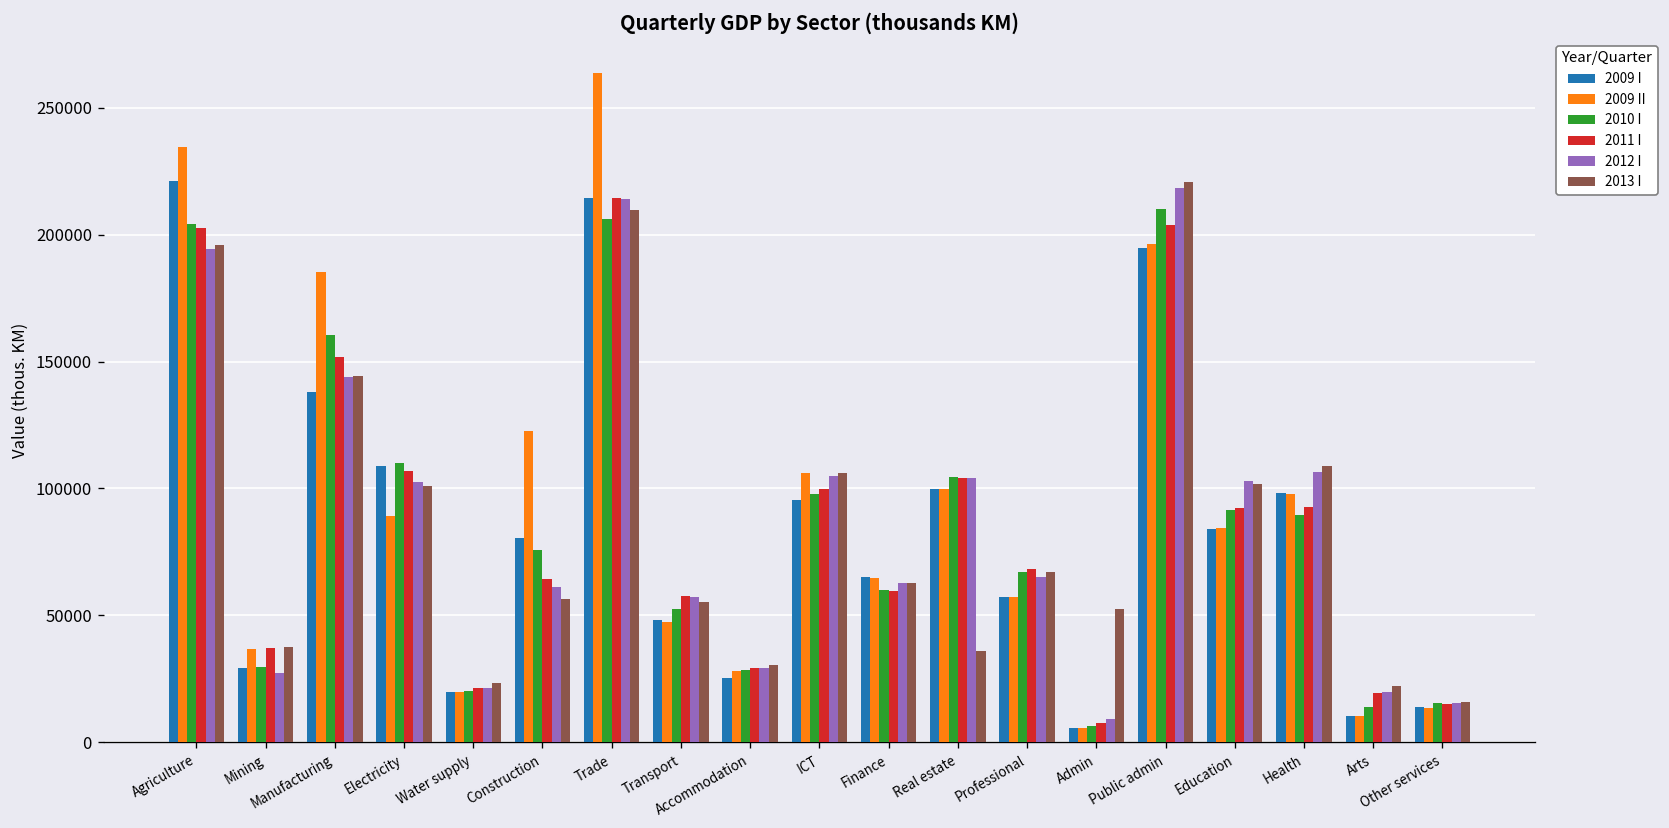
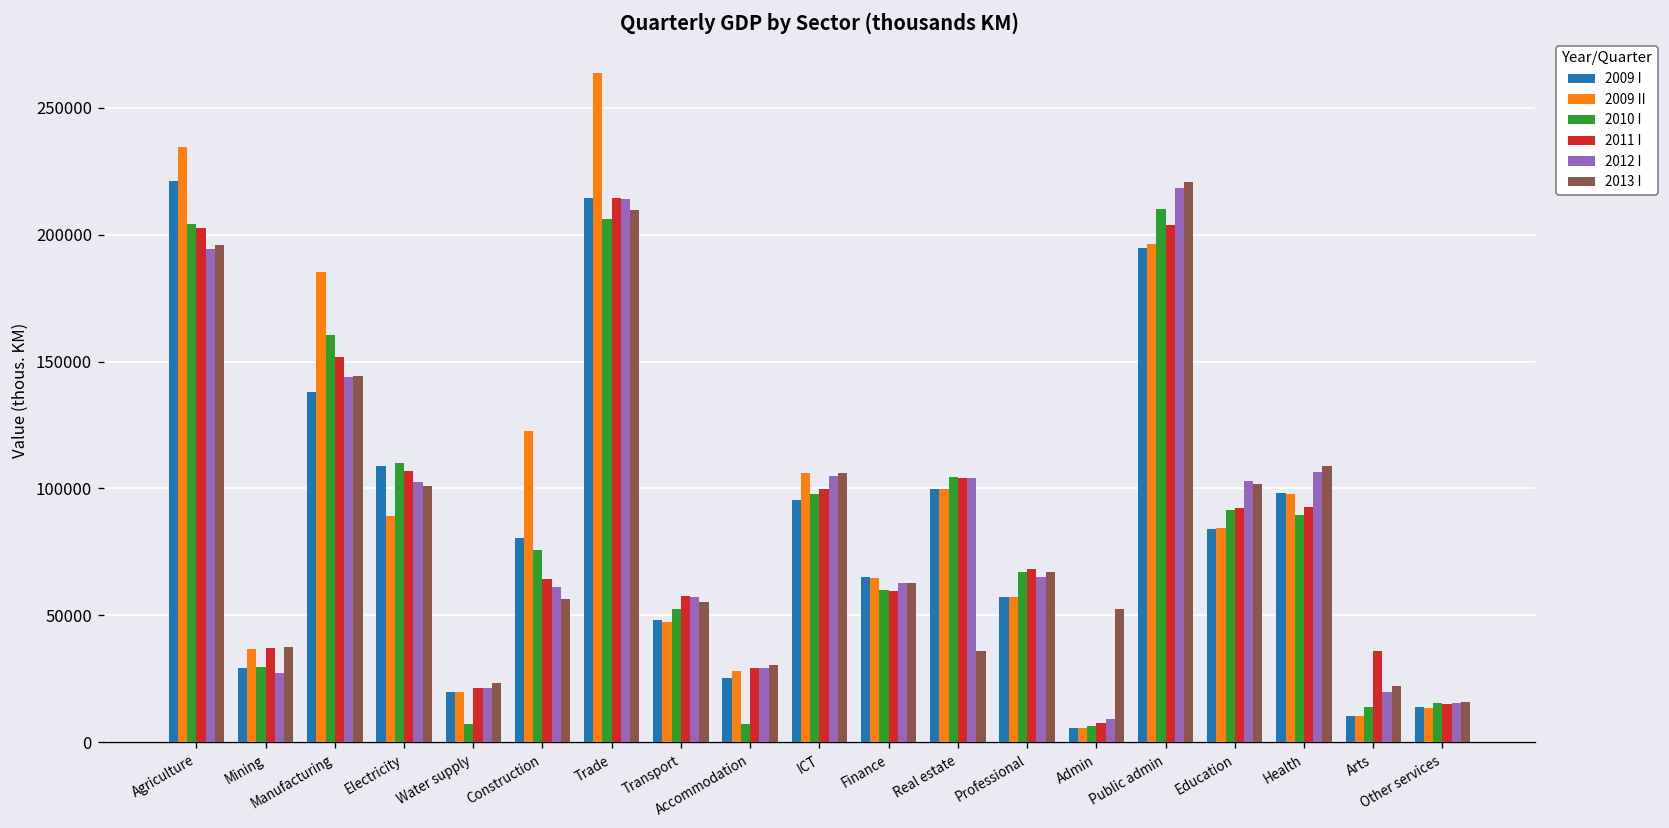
  {
    "2009 I": {
      "Agriculture": 221000,
      "Mining": 29000,
      "Manufacturing": 138000,
      "Electricity": 109000,
      "Water supply": 20000,
      "Construction": 80000,
      "Trade": 214000,
      "Transport": 48000,
      "Accommodation": 25000,
      "ICT": 95000,
      "Finance": 65000,
      "Real estate": 100000,
      "Professional": 57000,
      "Admin": 6000,
      "Public admin": 195000,
      "Education": 84000,
      "Health": 98000,
      "Arts": 10000,
      "Other services": 14000
    },
    "2009 II": {
      "Agriculture": 235000,
      "Mining": 37000,
      "Manufacturing": 185000,
      "Electricity": 89000,
      "Water supply": 20000,
      "Construction": 122000,
      "Trade": 264000,
      "Transport": 48000,
      "Accommodation": 28000,
      "ICT": 106000,
      "Finance": 65000,
      "Real estate": 100000,
      "Professional": 57000,
      "Admin": 6000,
      "Public admin": 196000,
      "Education": 84000,
      "Health": 98000,
      "Arts": 10000,
      "Other services": 14000
    },
    "2010 I": {
      "Agriculture": 204000,
      "Mining": 30000,
      "Manufacturing": 161000,
      "Electricity": 110000,
-     "Water supply": 20000,
+     "Water supply": 7000,
      "Construction": 76000,
      "Trade": 206000,
      "Transport": 52000,
-     "Accommodation": 28000,
+     "Accommodation": 7000,
      "ICT": 98000,
      "Finance": 60000,
      "Real estate": 105000,
      "Professional": 67000,
      "Admin": 6000,
      "Public admin": 210000,
      "Education": 91000,
      "Health": 89000,
      "Arts": 14000,
      "Other services": 15000
    },
    "2011 I": {
      "Agriculture": 203000,
      "Mining": 37000,
      "Manufacturing": 152000,
      "Electricity": 107000,
      "Water supply": 21000,
      "Construction": 64000,
      "Trade": 214000,
      "Transport": 58000,
      "Accommodation": 29000,
      "ICT": 100000,
      "Finance": 59000,
      "Real estate": 104000,
      "Professional": 68000,
      "Admin": 8000,
      "Public admin": 204000,
      "Education": 92000,
      "Health": 93000,
-     "Arts": 19000,
+     "Arts": 36000,
      "Other services": 15000
    },
    "2012 I": {
      "Agriculture": 194000,
      "Mining": 27000,
      "Manufacturing": 144000,
      "Electricity": 103000,
      "Water supply": 21000,
      "Construction": 61000,
      "Trade": 214000,
      "Transport": 57000,
      "Accommodation": 29000,
      "ICT": 105000,
      "Finance": 63000,
      "Real estate": 104000,
      "Professional": 65000,
      "Admin": 9000,
      "Public admin": 218000,
      "Education": 103000,
      "Health": 107000,
      "Arts": 20000,
      "Other services": 15000
    },
    "2013 I": {
      "Agriculture": 196000,
      "Mining": 38000,
      "Manufacturing": 144000,
      "Electricity": 101000,
      "Water supply": 23000,
      "Construction": 56000,
      "Trade": 210000,
      "Transport": 55000,
      "Accommodation": 30000,
      "ICT": 106000,
      "Finance": 63000,
      "Real estate": 36000,
      "Professional": 67000,
      "Admin": 52000,
      "Public admin": 221000,
      "Education": 102000,
      "Health": 109000,
      "Arts": 22000,
      "Other services": 16000
    }
  }
